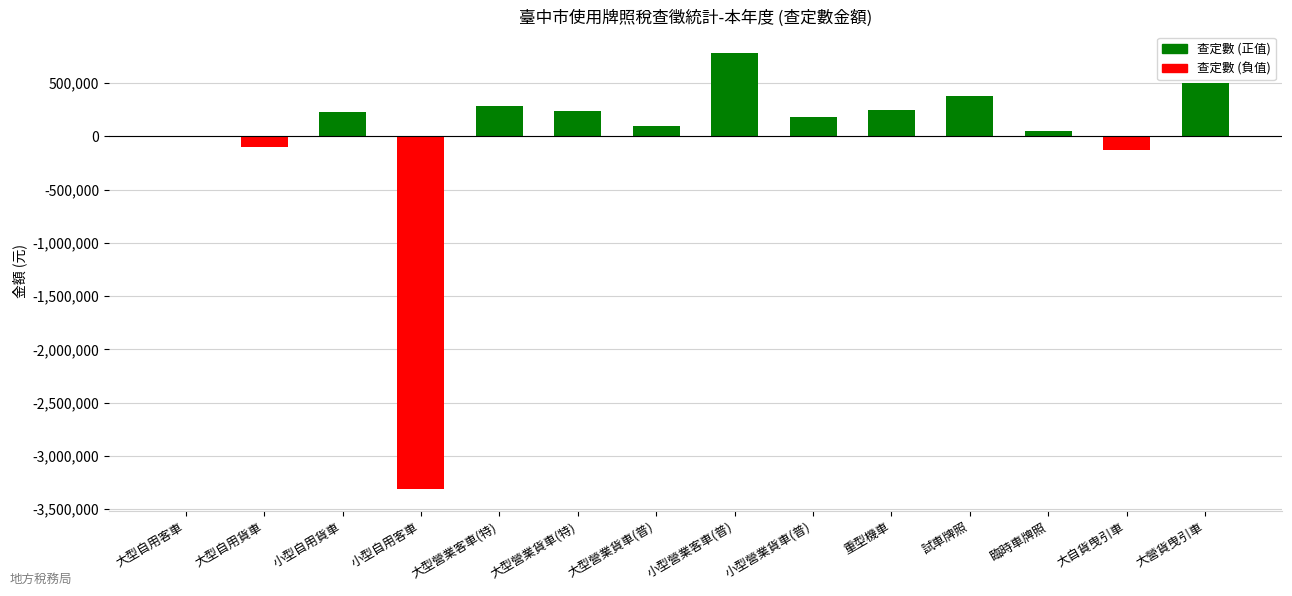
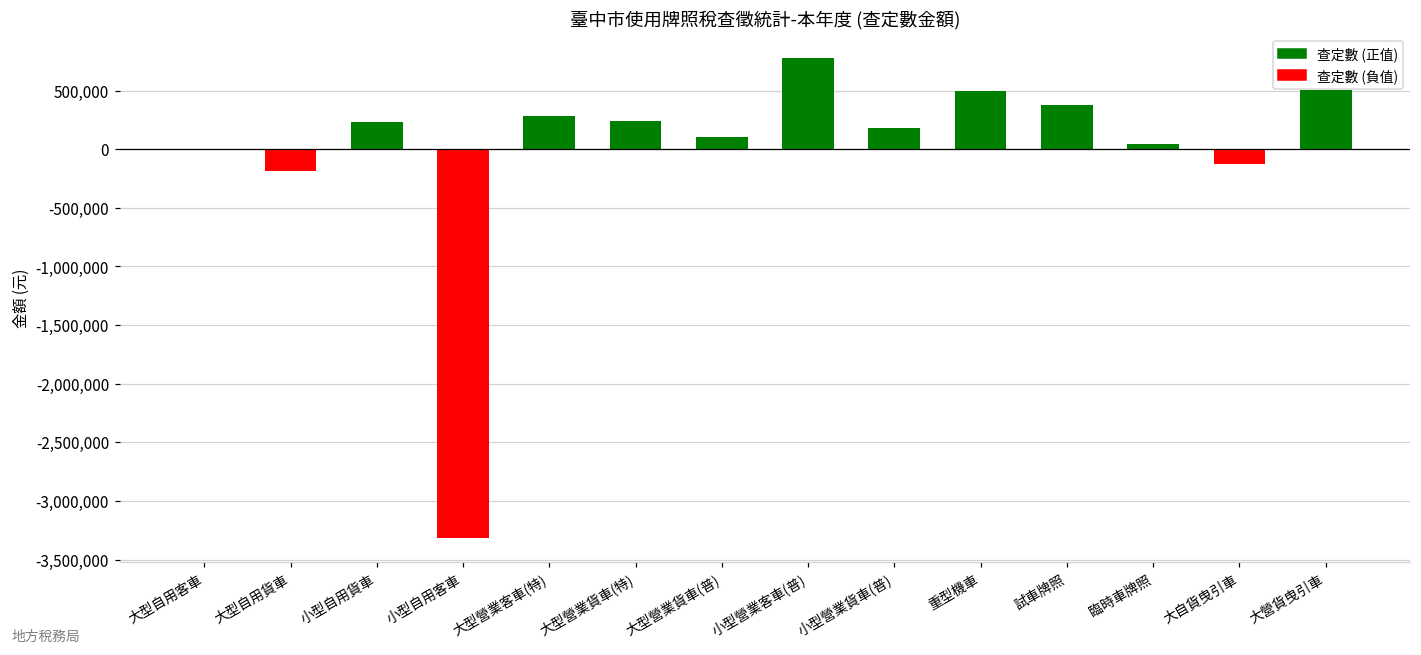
  {
-   "大型自用貨車": "-100,000",
+   "大型自用貨車": "-180,000",
    "小型自用貨車": "230,000",
    "小型自用客車": "-3,310,000",
    "大型營業客車(特)": "290,000",
    "大型營業貨車(特)": "240,000",
    "大型營業貨車(普)": "100,000",
    "小型營業客車(普)": "780,000",
    "小型營業貨車(普)": "180,000",
-   "重型機車": "250,000",
+   "重型機車": "500,000",
    "試車牌照": "370,000",
    "臨時車牌照": "50,000",
    "大自貨曳引車": "-130,000",
    "大營貨曳引車": "500,000"
  }
